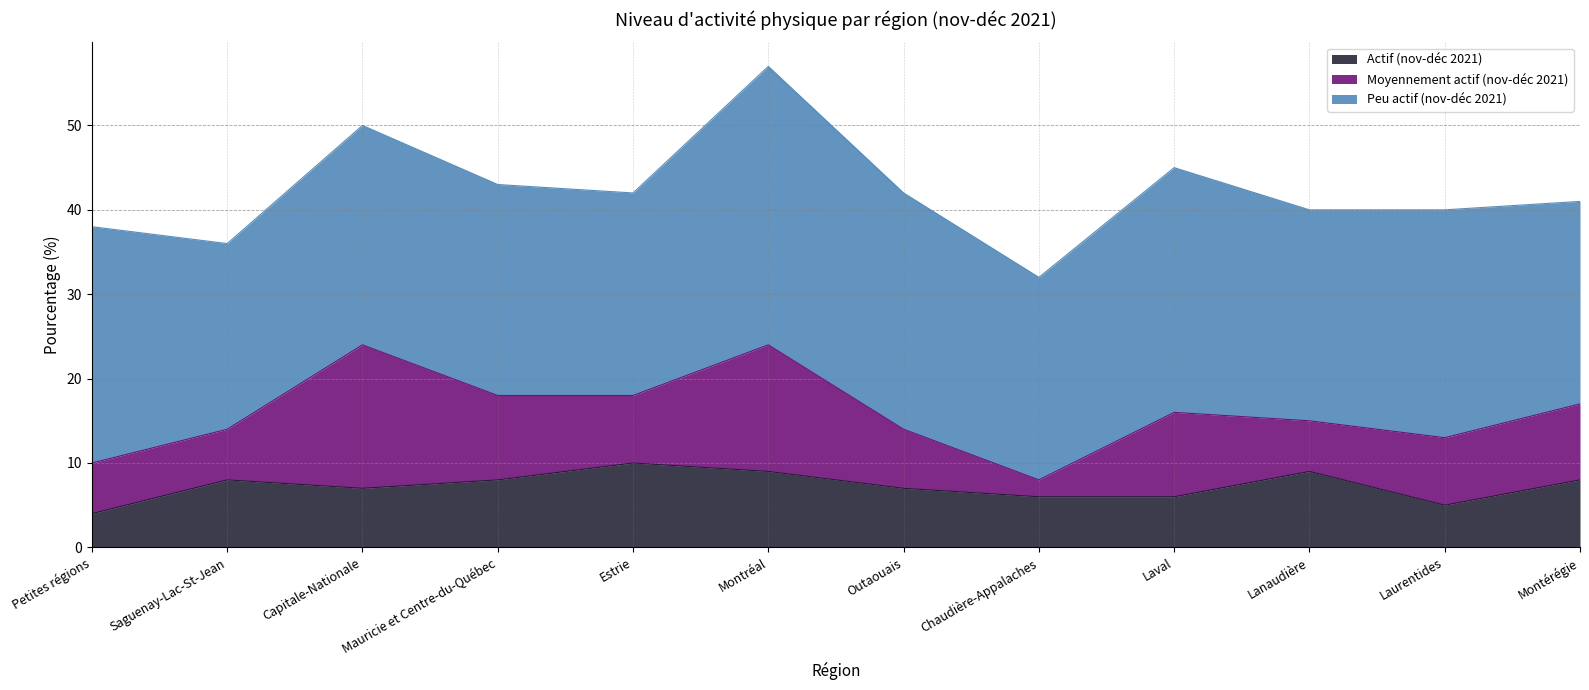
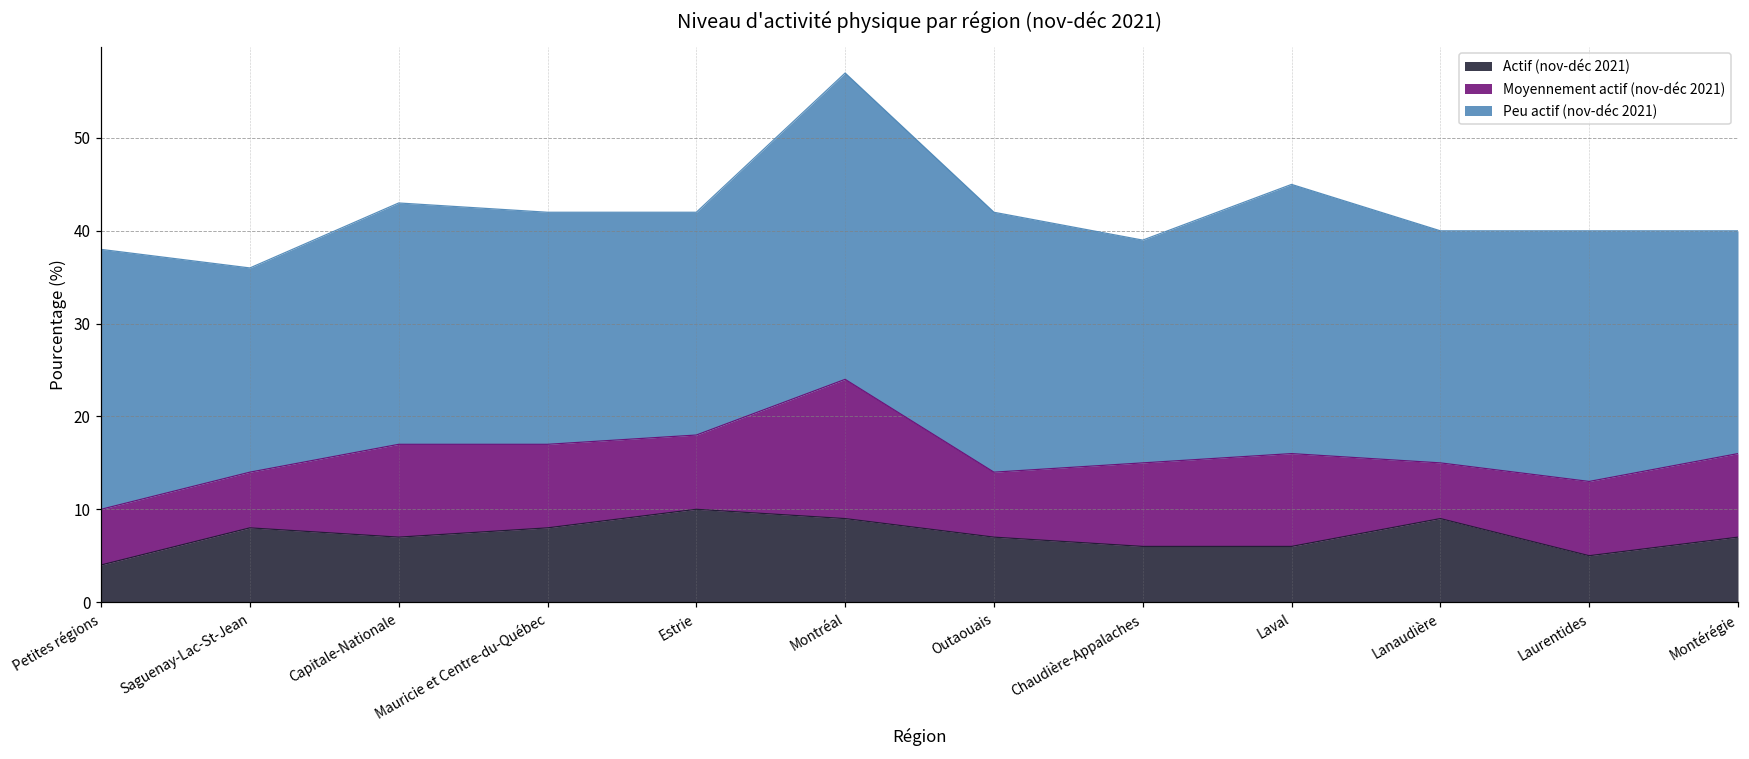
  {
    "Actif (nov-déc 2021)": {
      "Petites régions": 4,
      "Saguenay-Lac-St-Jean": 8,
      "Capitale-Nationale": 7,
      "Mauricie et Centre-du-Québec": 8,
      "Estrie": 10,
      "Montréal": 9,
      "Outaouais": 7,
      "Chaudière-Appalaches": 6,
      "Laval": 6,
      "Lanaudière": 9,
      "Laurentides": 5,
-     "Montérégie": 8
+     "Montérégie": 7
    },
    "Moyennement actif (nov-déc 2021)": {
      "Petites régions": 6,
      "Saguenay-Lac-St-Jean": 6,
-     "Capitale-Nationale": 17,
-     "Mauricie et Centre-du-Québec": 10,
+     "Capitale-Nationale": 10,
+     "Mauricie et Centre-du-Québec": 9,
      "Estrie": 8,
      "Montréal": 15,
      "Outaouais": 7,
-     "Chaudière-Appalaches": 2,
+     "Chaudière-Appalaches": 9,
      "Laval": 10,
      "Lanaudière": 6,
      "Laurentides": 8,
      "Montérégie": 9
    },
    "Peu actif (nov-déc 2021)": {
      "Petites régions": 28,
      "Saguenay-Lac-St-Jean": 22,
      "Capitale-Nationale": 26,
      "Mauricie et Centre-du-Québec": 25,
      "Estrie": 24,
      "Montréal": 33,
      "Outaouais": 28,
      "Chaudière-Appalaches": 24,
      "Laval": 29,
      "Lanaudière": 25,
      "Laurentides": 27,
      "Montérégie": 24
    }
  }
